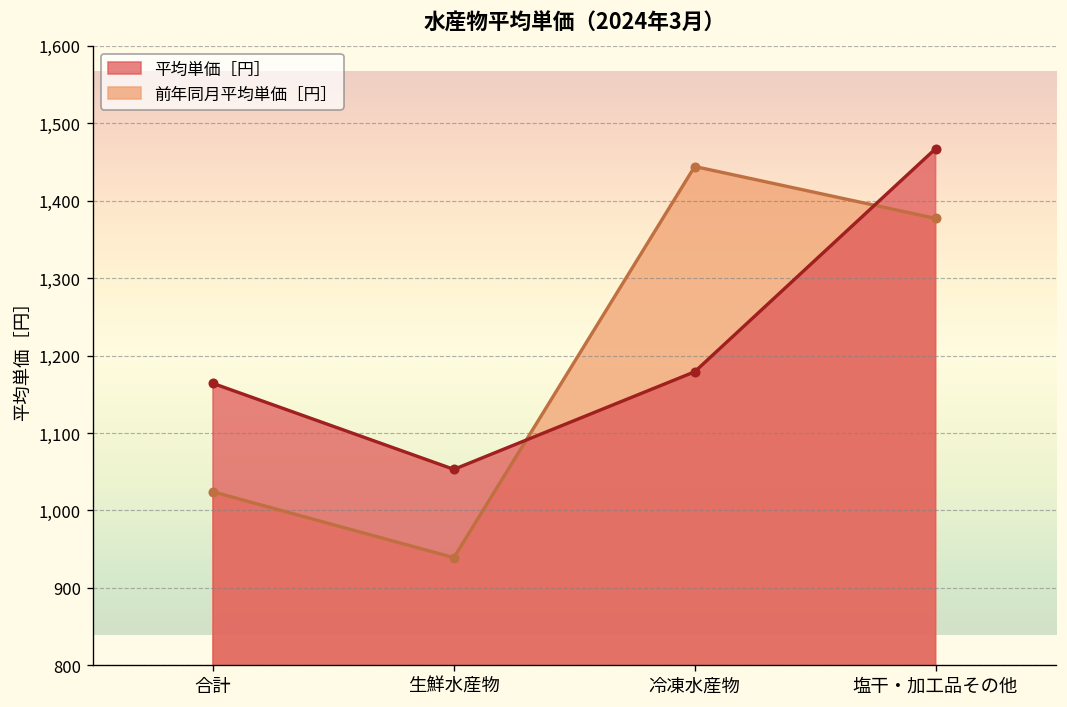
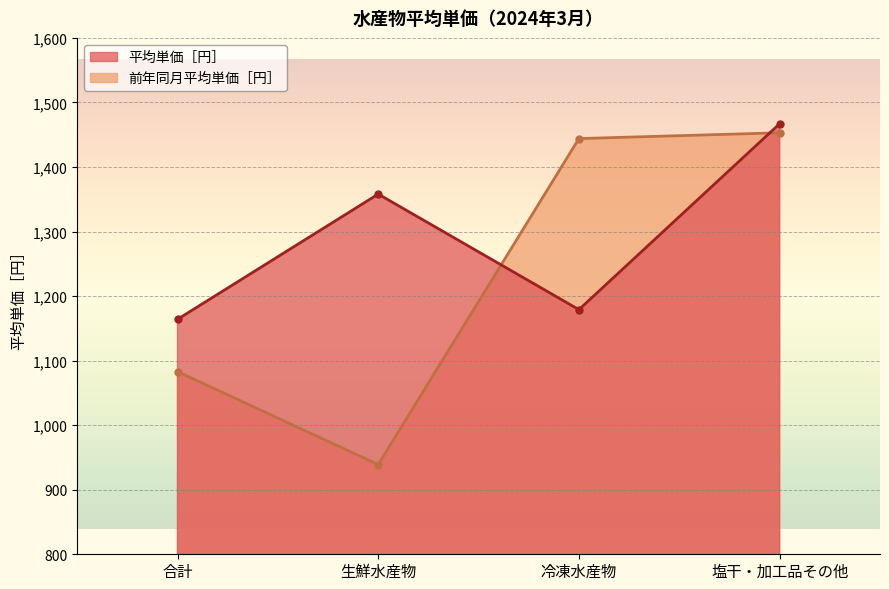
  {
    "前年同月平均単価［円］": {
-     "合計": "1,020",
+     "合計": "1,080",
      "生鮮水産物": "940",
      "冷凍水産物": "1,440",
-     "塩干・加工品その他": "1,380"
+     "塩干・加工品その他": "1,450"
    },
    "平均単価［円］": {
      "合計": "1,160",
-     "生鮮水産物": "1,050",
+     "生鮮水産物": "1,360",
      "冷凍水産物": "1,180",
      "塩干・加工品その他": "1,470"
    }
  }
